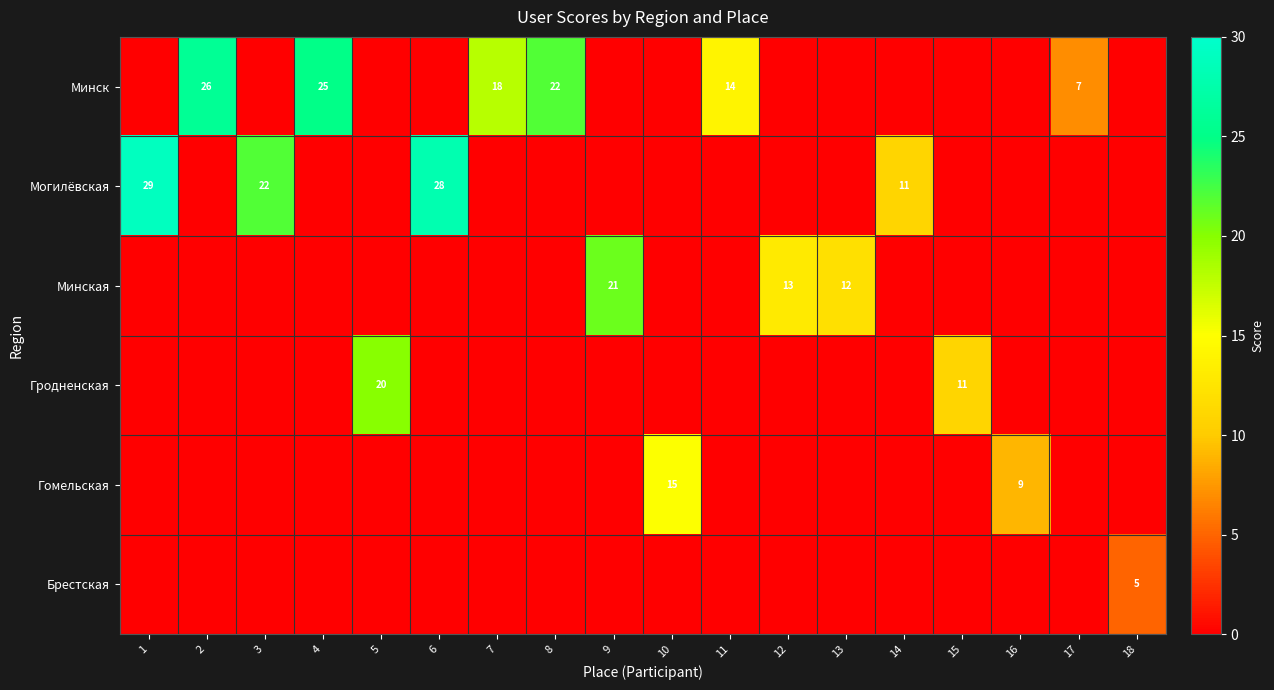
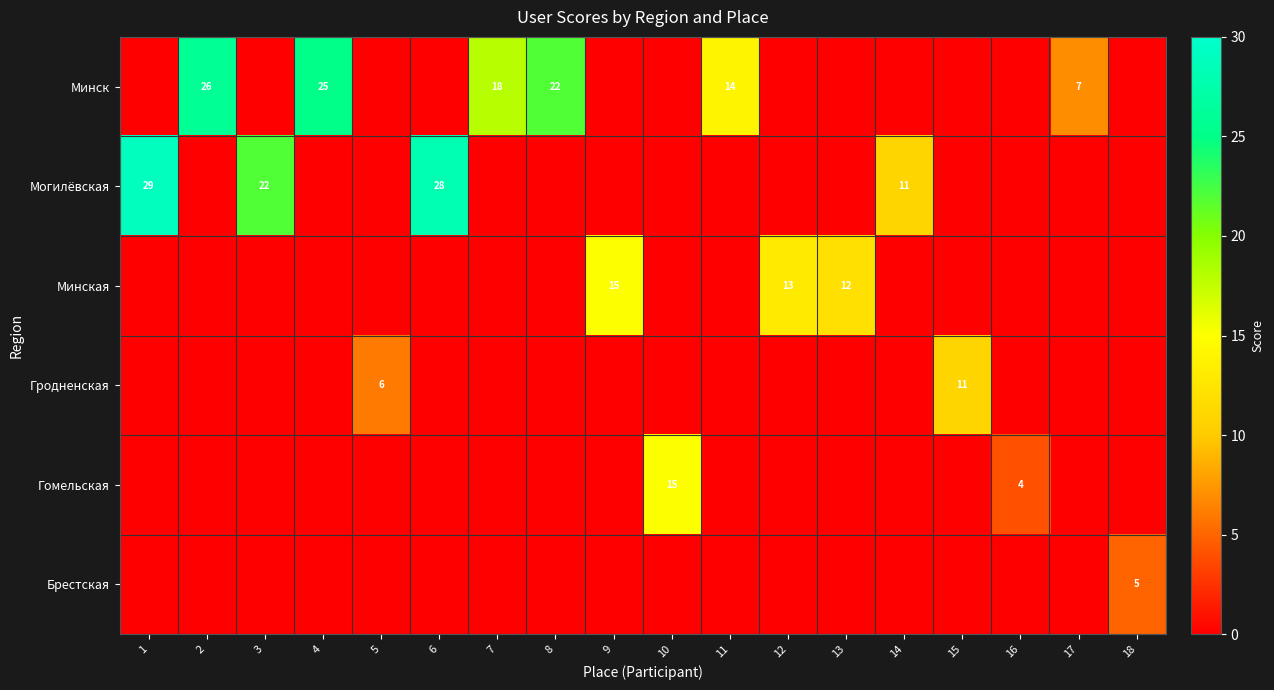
  {
    "Минск": {
      "2": 26,
      "4": 25,
      "7": 18,
      "8": 22,
      "11": 14,
      "17": 7
    },
    "Могилёвская": {
      "1": 29,
      "3": 22,
      "6": 28,
      "14": 11
    },
    "Минская": {
-     "9": 21,
+     "9": 15,
      "12": 13,
      "13": 12
    },
    "Гродненская": {
-     "5": 20,
+     "5": 6,
      "15": 11
    },
    "Гомельская": {
      "10": 15,
-     "16": 9
+     "16": 4
    },
    "Брестская": {
      "18": 5
    }
  }
